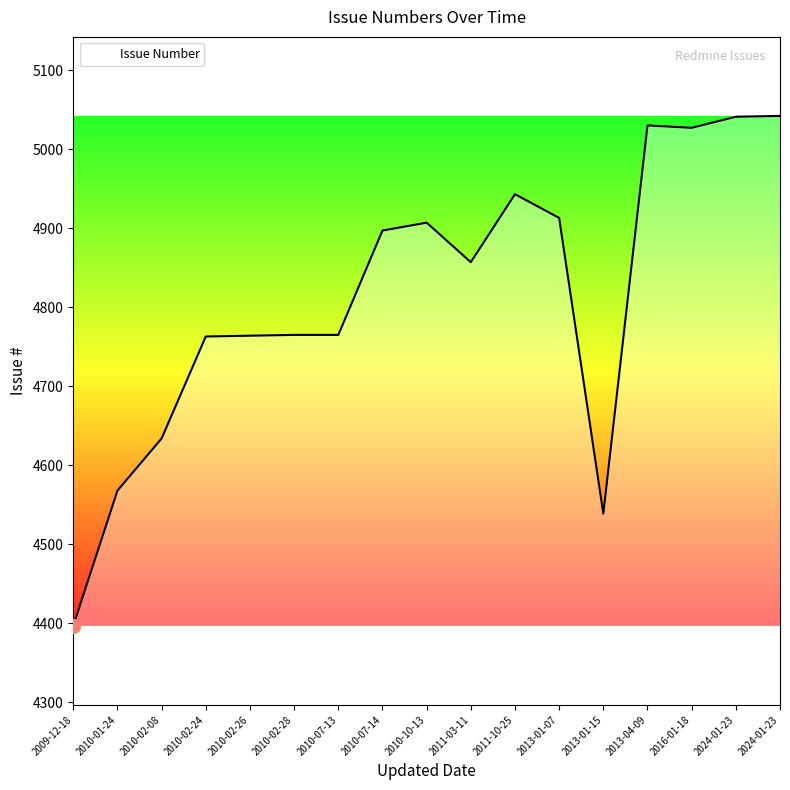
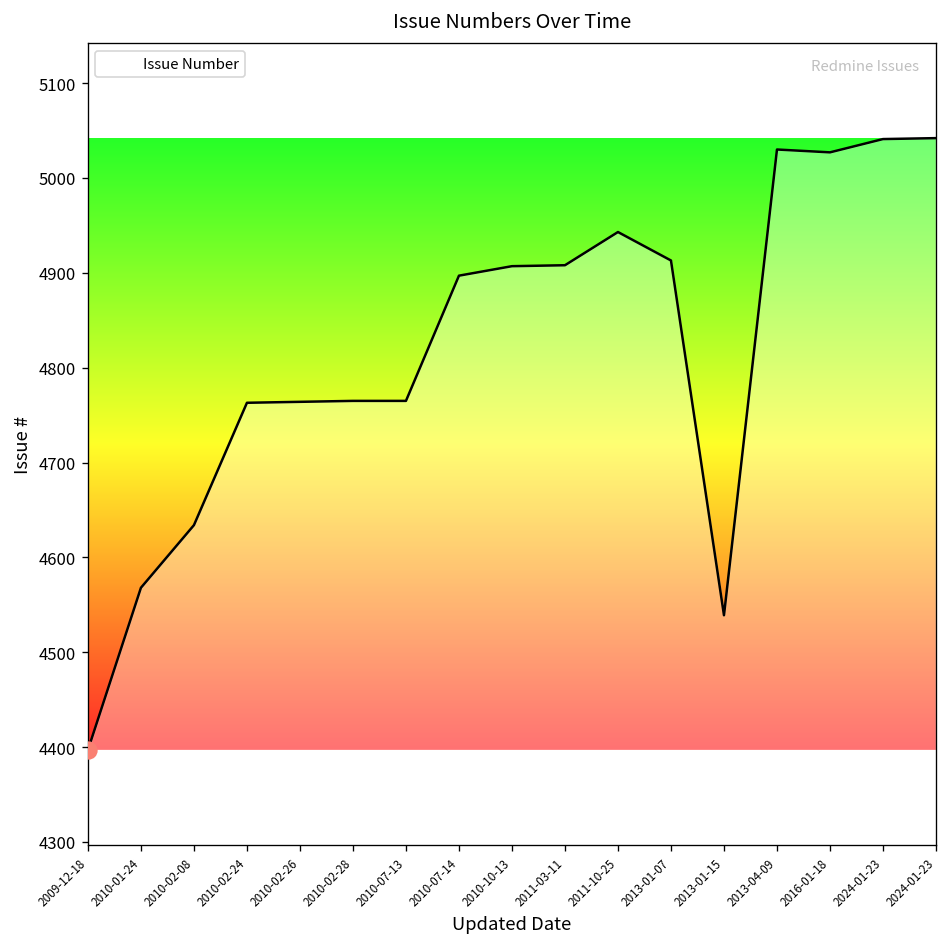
  {
    "Issue Number": {
      "2010-01-24": 4570,
      "2010-02-08": 4630,
      "2010-02-24": 4760,
      "2010-02-26": 4760,
      "2010-02-28": 4770,
      "2010-07-13": 4770,
      "2010-07-14": 4900,
      "2010-10-13": 4910,
-     "2011-03-11": 4860,
+     "2011-03-11": 4910,
      "2011-10-25": 4940,
      "2013-01-07": 4910,
      "2013-01-15": 4540,
      "2013-04-09": 5030,
      "2016-01-18": 5030
    }
  }
